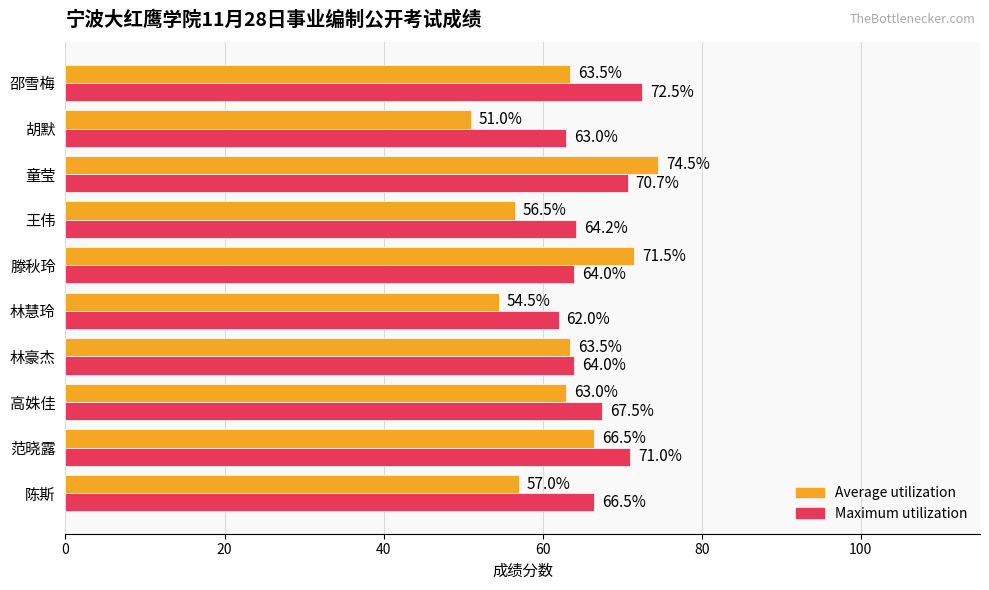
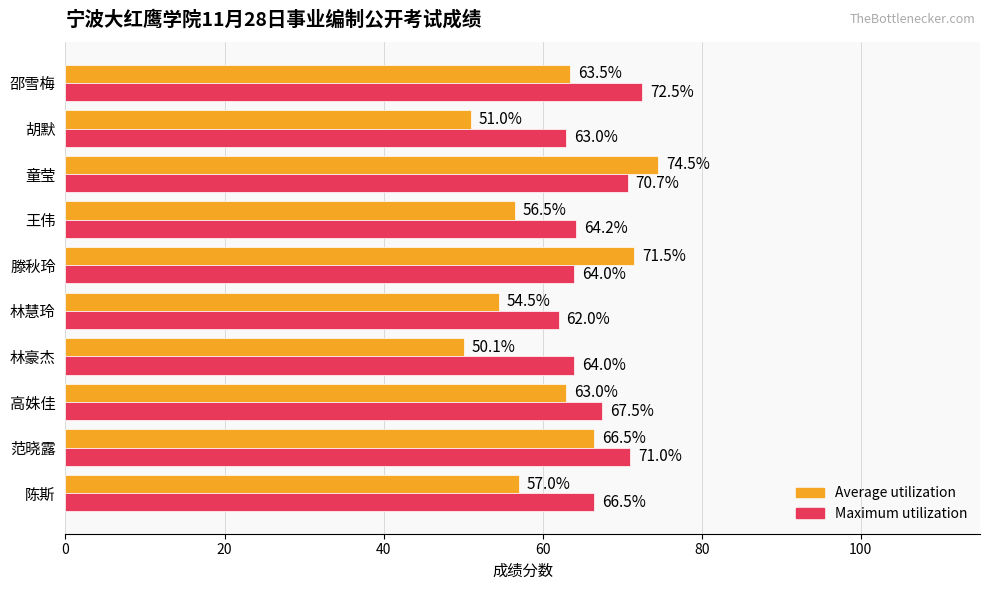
  {
    "Average utilization": {
      "邵雪梅": "63.5%",
      "胡默": "51.0%",
      "童莹": "74.5%",
      "王伟": "56.5%",
      "滕秋玲": "71.5%",
      "林慧玲": "54.5%",
-     "林豪杰": "63.5%",
+     "林豪杰": "50.1%",
      "高姝佳": "63.0%",
      "范晓露": "66.5%",
      "陈斯": "57.0%"
    },
    "Maximum utilization": {
      "邵雪梅": "72.5%",
      "胡默": "63.0%",
      "童莹": "70.7%",
      "王伟": "64.2%",
      "滕秋玲": "64.0%",
      "林慧玲": "62.0%",
      "林豪杰": "64.0%",
      "高姝佳": "67.5%",
      "范晓露": "71.0%",
      "陈斯": "66.5%"
    }
  }
